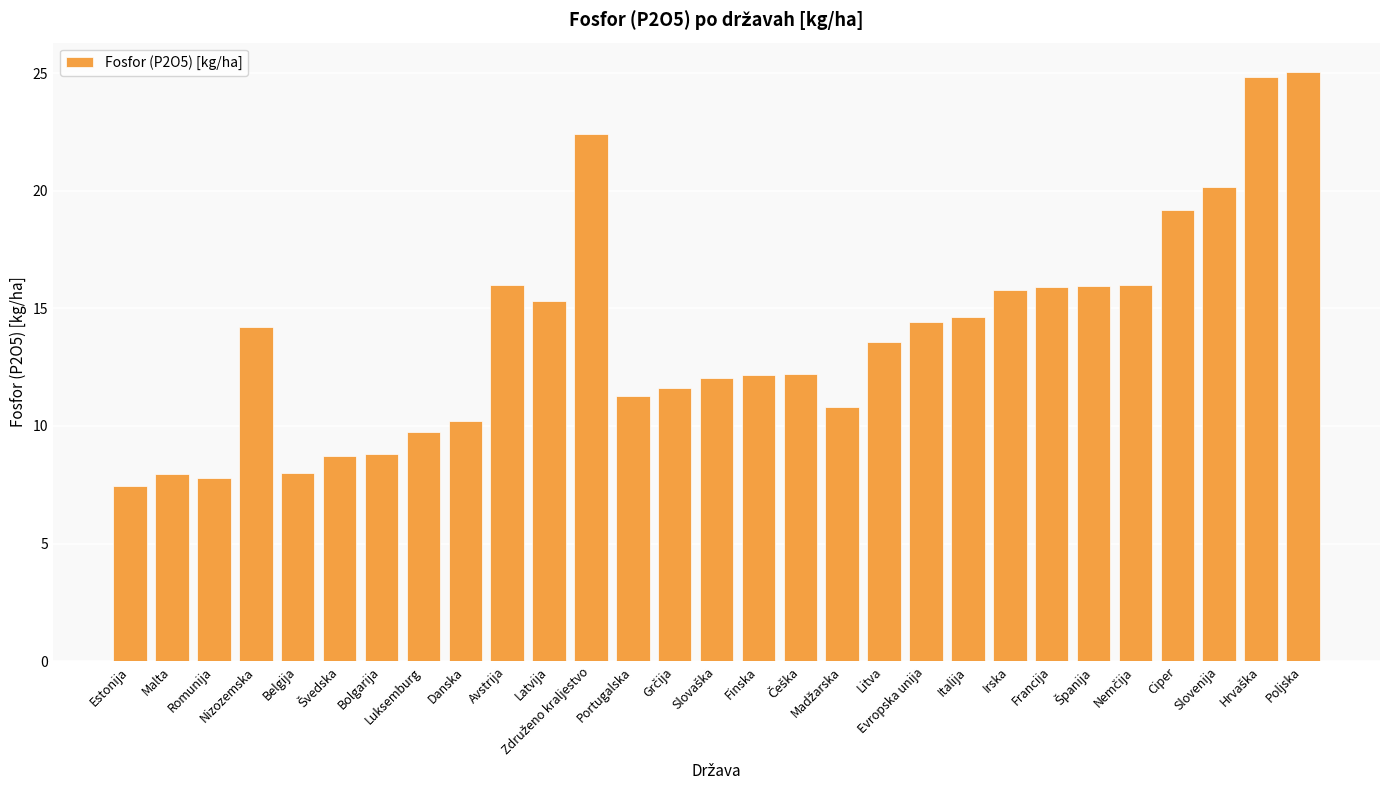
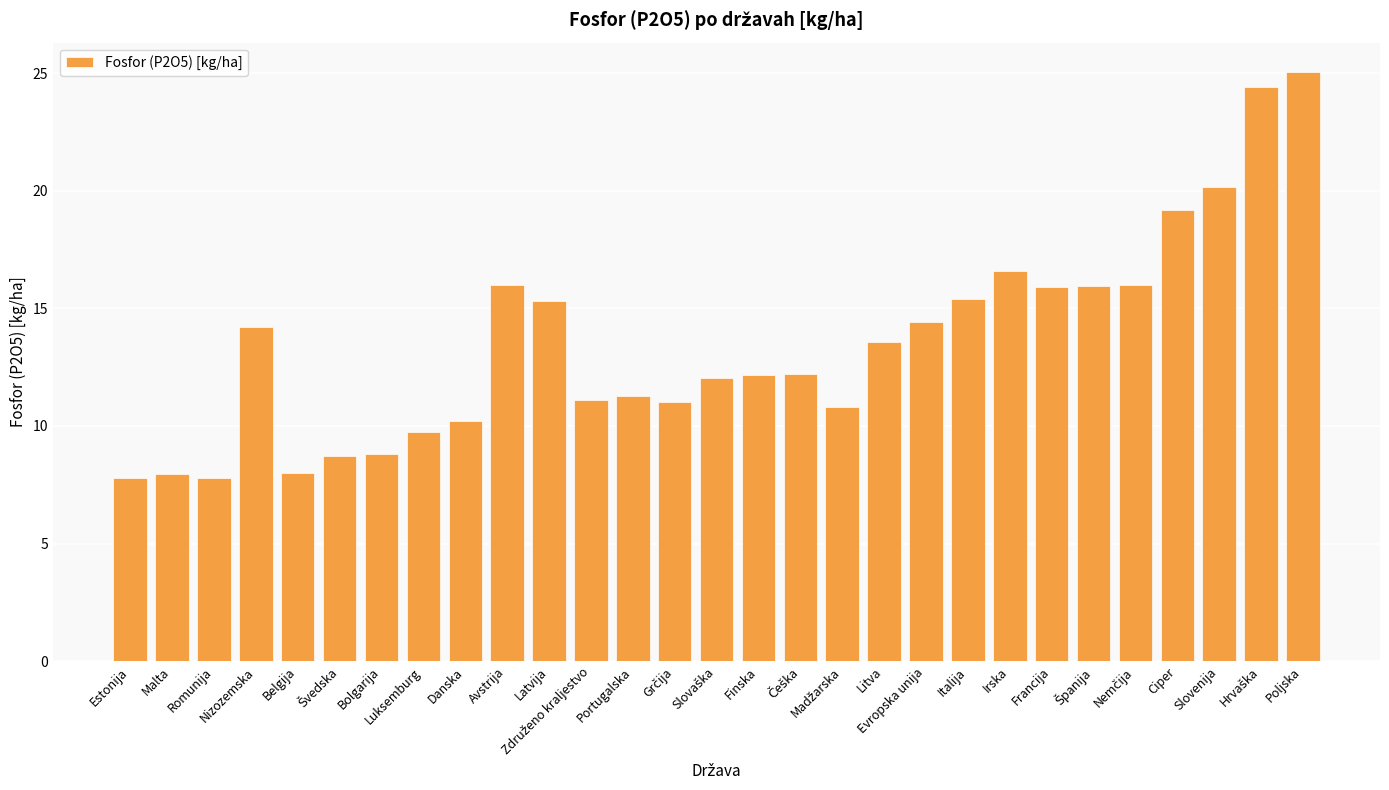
  {
-   "Estonija": 7.4,
+   "Estonija": 7.8,
    "Malta": 8.0,
    "Romunija": 7.8,
    "Nizozemska": 14.2,
    "Belgija": 8.0,
    "Švedska": 8.7,
    "Bolgarija": 8.8,
    "Luksemburg": 9.8,
    "Danska": 10.2,
    "Avstrija": 16.0,
    "Latvija": 15.3,
-   "Združeno kraljestvo": 22.4,
+   "Združeno kraljestvo": 11.1,
    "Portugalska": 11.3,
-   "Grčija": 11.6,
+   "Grčija": 11.0,
    "Slovaška": 12.1,
    "Finska": 12.2,
    "Češka": 12.2,
    "Madžarska": 10.8,
    "Litva": 13.6,
    "Evropska unija": 14.4,
-   "Italija": 14.6,
-   "Irska": 15.8,
+   "Italija": 15.4,
+   "Irska": 16.6,
    "Francija": 15.9,
    "Španija": 16.0,
    "Nemčija": 16.0,
    "Ciper": 19.2,
    "Slovenija": 20.1,
-   "Hrvaška": 24.8,
+   "Hrvaška": 24.4,
    "Poljska": 25.0
  }
